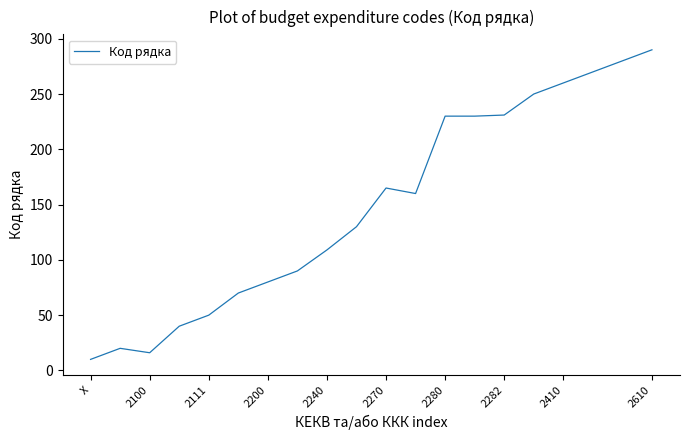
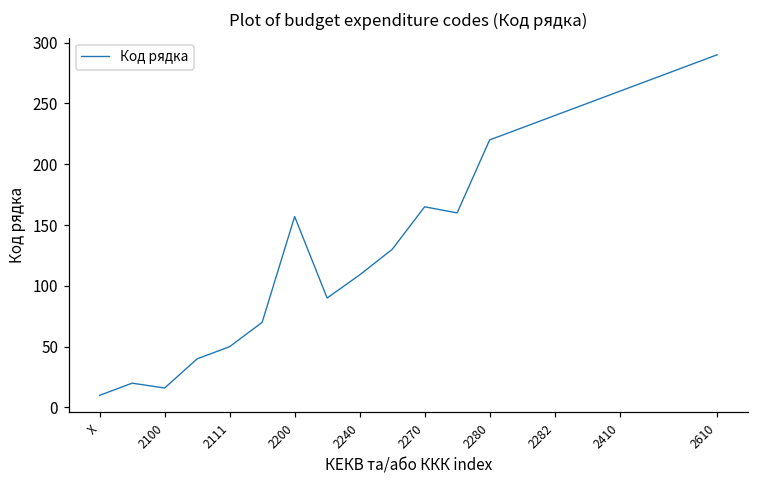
  {
    "Х": 10,
    "2100": 16,
    "2111": 50,
-   "2200": 80,
+   "2200": 157,
    "2240": 109,
    "2270": 165,
-   "2280": 230,
-   "2282": 231,
+   "2280": 220,
+   "2282": 240,
    "2410": 260,
    "2610": 290
  }
